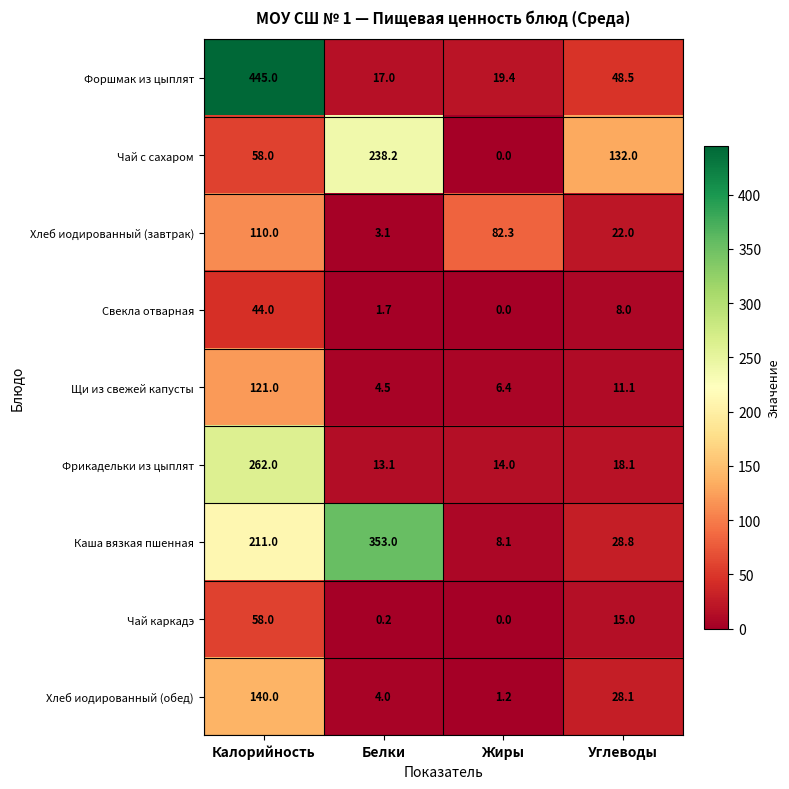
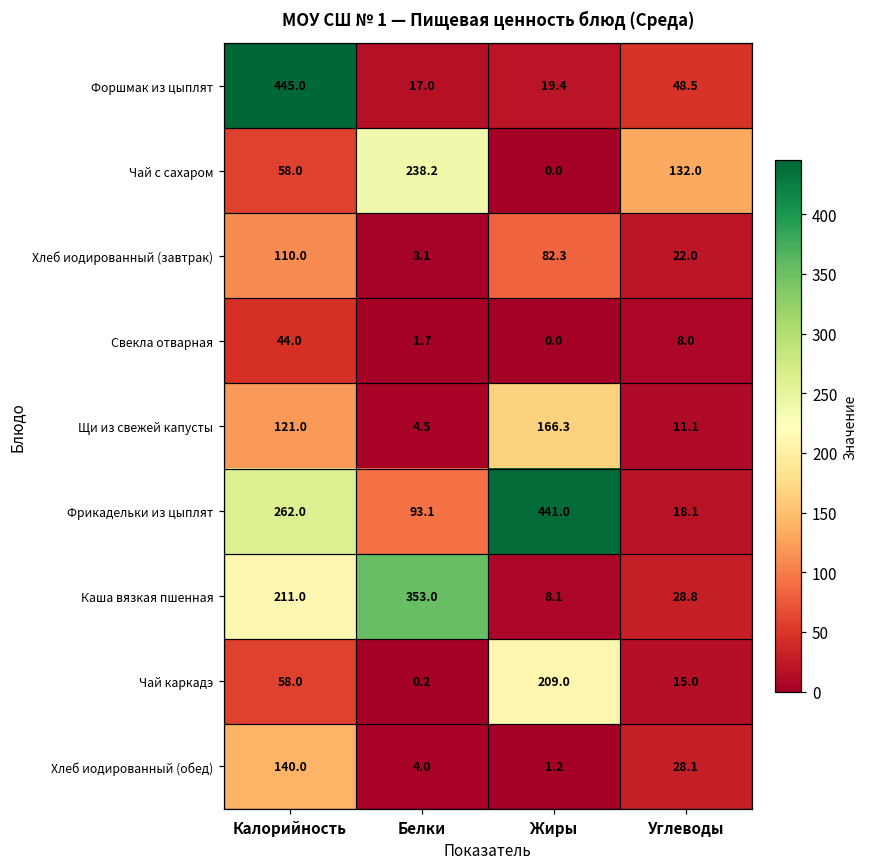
  {
    "Форшмак из цыплят": {
      "Калорийность": 445.0,
      "Белки": 17.0,
      "Жиры": 19.4,
      "Углеводы": 48.5
    },
    "Чай с сахаром": {
      "Калорийность": 58.0,
      "Белки": 238.2,
      "Жиры": 0.0,
      "Углеводы": 132.0
    },
    "Хлеб иодированный (завтрак)": {
      "Калорийность": 110.0,
      "Белки": 3.1,
      "Жиры": 82.3,
      "Углеводы": 22.0
    },
    "Свекла отварная": {
      "Калорийность": 44.0,
      "Белки": 1.7,
      "Жиры": 0.0,
      "Углеводы": 8.0
    },
    "Щи из свежей капусты": {
      "Калорийность": 121.0,
      "Белки": 4.5,
-     "Жиры": 6.4,
+     "Жиры": 166.3,
      "Углеводы": 11.1
    },
    "Фрикадельки из цыплят": {
      "Калорийность": 262.0,
-     "Белки": 13.1,
-     "Жиры": 14.0,
+     "Белки": 93.1,
+     "Жиры": 441.0,
      "Углеводы": 18.1
    },
    "Каша вязкая пшенная": {
      "Калорийность": 211.0,
      "Белки": 353.0,
      "Жиры": 8.1,
      "Углеводы": 28.8
    },
    "Чай каркадэ": {
      "Калорийность": 58.0,
      "Белки": 0.2,
-     "Жиры": 0.0,
+     "Жиры": 209.0,
      "Углеводы": 15.0
    },
    "Хлеб иодированный (обед)": {
      "Калорийность": 140.0,
      "Белки": 4.0,
      "Жиры": 1.2,
      "Углеводы": 28.1
    }
  }
